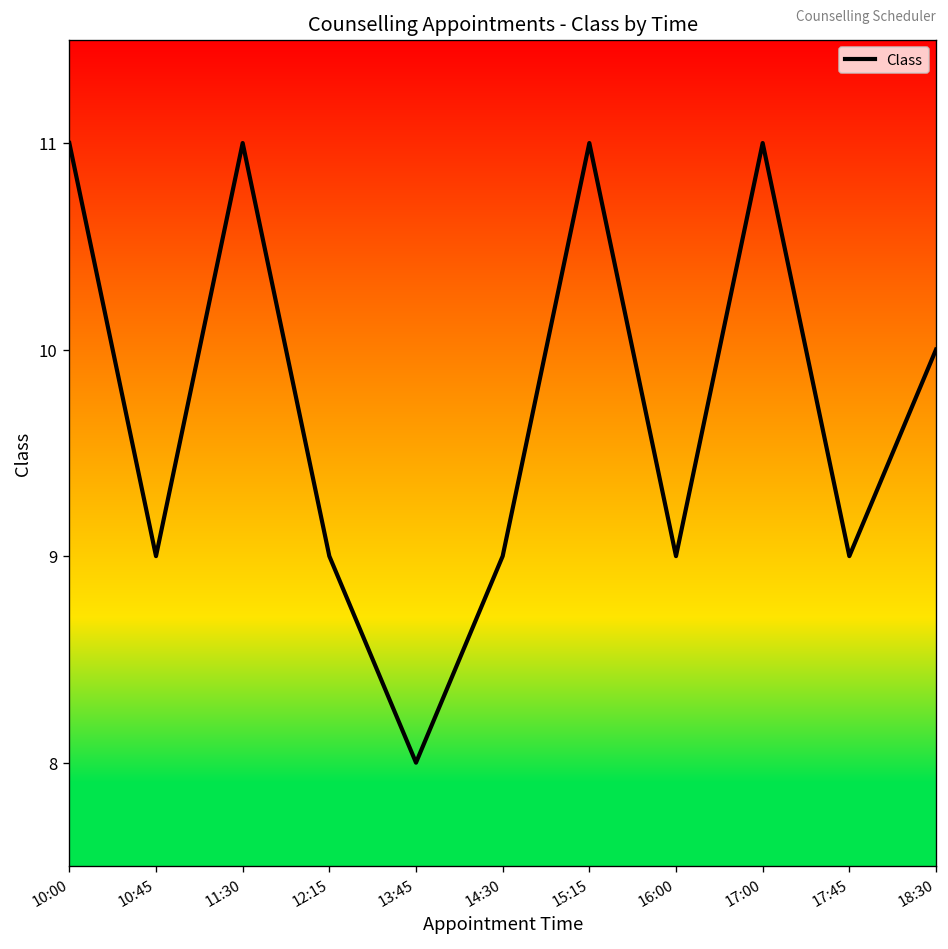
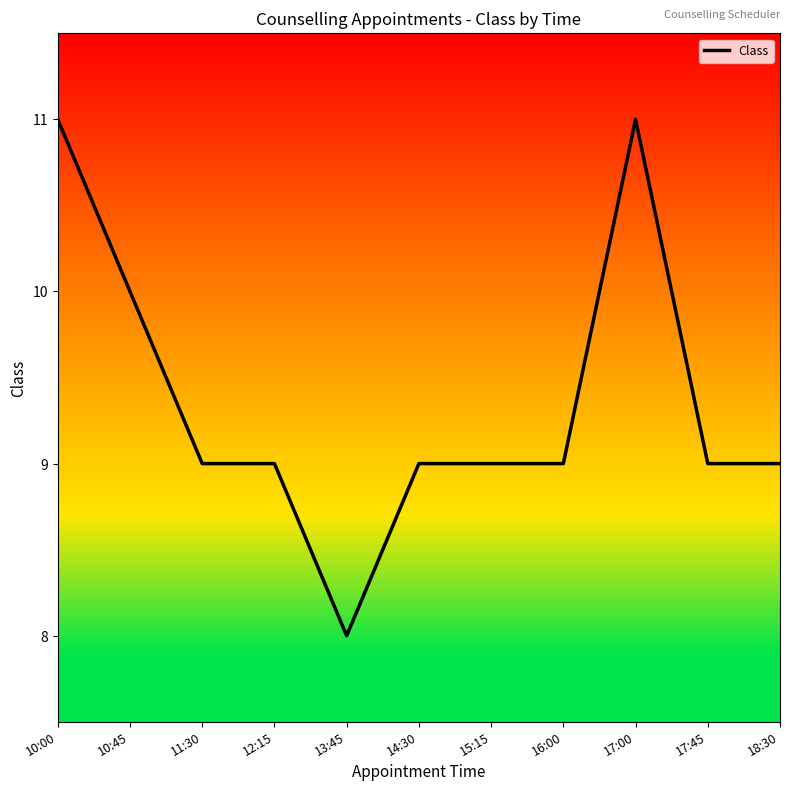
  {
    "10:00": 11,
-   "10:45": 9,
-   "11:30": 11,
+   "10:45": 10,
+   "11:30": 9,
    "12:15": 9,
    "13:45": 8,
    "14:30": 9,
-   "15:15": 11,
+   "15:15": 9,
    "16:00": 9,
    "17:00": 11,
    "17:45": 9,
-   "18:30": 10
+   "18:30": 9
  }
